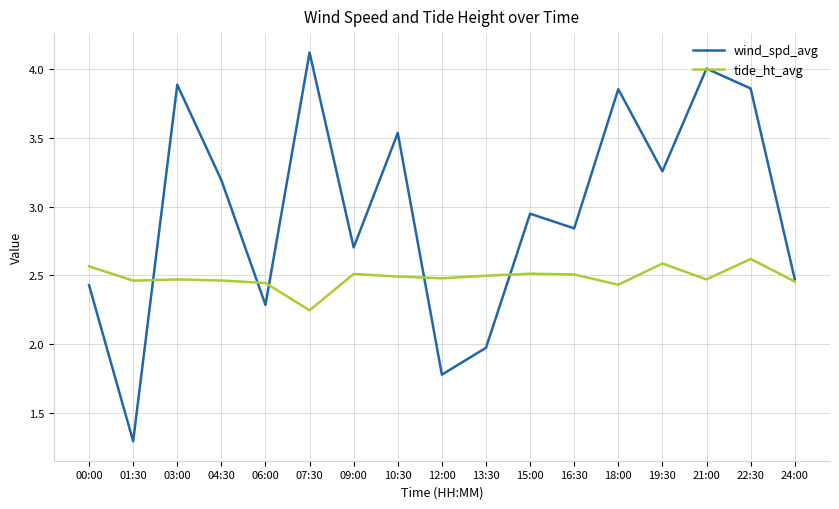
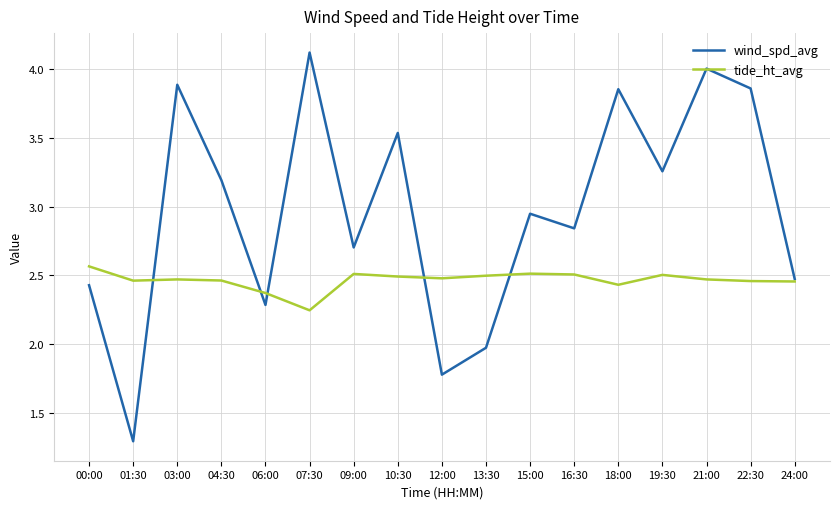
  {
    "wind_spd_avg": {
      "00:00": 2.43,
      "01:30": 1.29,
      "03:00": 3.89,
      "04:30": 3.19,
      "06:00": 2.28,
      "07:30": 4.12,
      "09:00": 2.70,
      "10:30": 3.54,
      "12:00": 1.78,
      "13:30": 1.97,
      "15:00": 2.95,
      "16:30": 2.84,
      "18:00": 3.86,
      "19:30": 3.26,
      "21:00": 4.01,
      "22:30": 3.86
    },
    "tide_ht_avg": {
      "00:00": 2.57,
      "01:30": 2.46,
      "03:00": 2.47,
      "04:30": 2.46,
-     "06:00": 2.44,
+     "06:00": 2.37,
      "07:30": 2.25,
      "09:00": 2.51,
      "10:30": 2.49,
      "12:00": 2.48,
      "13:30": 2.50,
      "15:00": 2.51,
      "16:30": 2.51,
      "18:00": 2.43,
-     "19:30": 2.59,
+     "19:30": 2.50,
      "21:00": 2.47,
-     "22:30": 2.62
+     "22:30": 2.46
    }
  }
